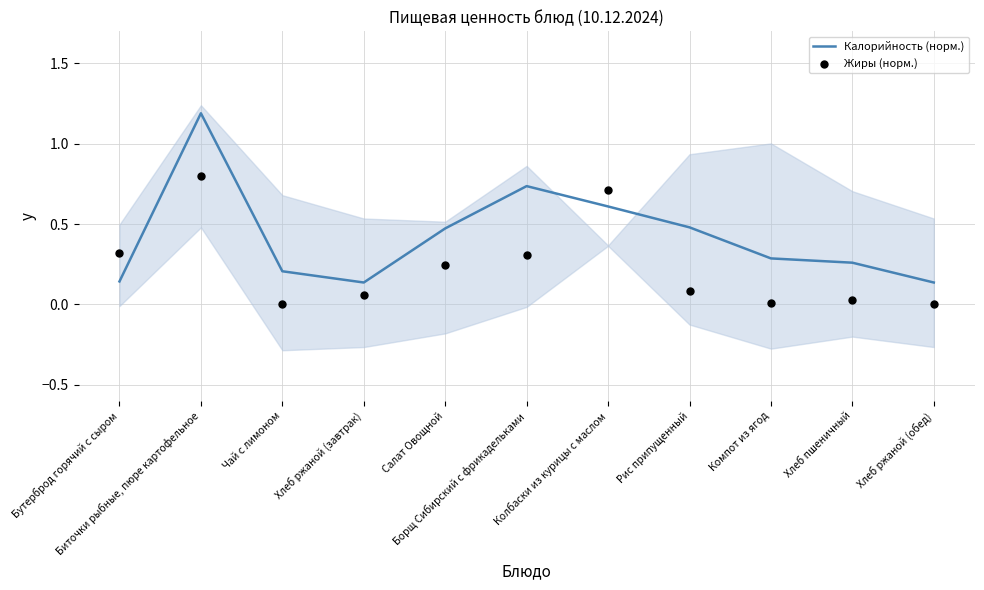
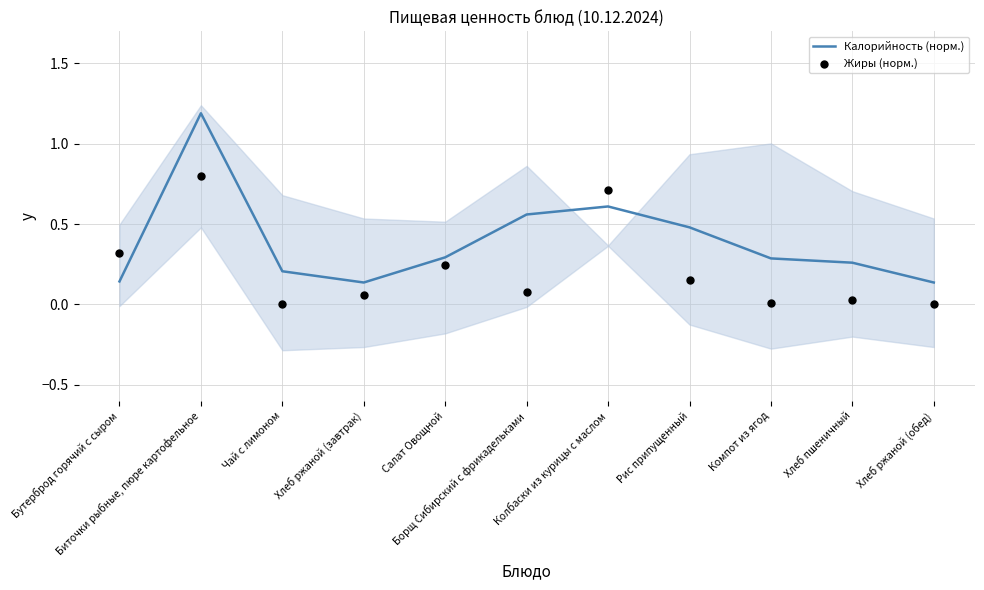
  {
    "Калорийность (норм.)": {
      "Бутерброд горячий с сыром": 0.14,
      "Биточки рыбные, пюре картофельное": 1.19,
      "Чай с лимоном": 0.21,
      "Хлеб ржаной (завтрак)": 0.14,
-     "Салат Овощной": 0.47,
-     "Борщ Сибирский с фрикадельками": 0.74,
+     "Салат Овощной": 0.29,
+     "Борщ Сибирский с фрикадельками": 0.56,
      "Колбаски из курицы с маслом": 0.61,
      "Рис припущенный": 0.48,
      "Компот из ягод": 0.29,
      "Хлеб пшеничный": 0.26,
      "Хлеб ржаной (обед)": 0.14
    },
    "Жиры (норм.)": {
-     "Борщ Сибирский с фрикадельками": 0.31,
-     "Рис припущенный": 0.08
+     "Борщ Сибирский с фрикадельками": 0.08,
+     "Рис припущенный": 0.16
    }
  }
